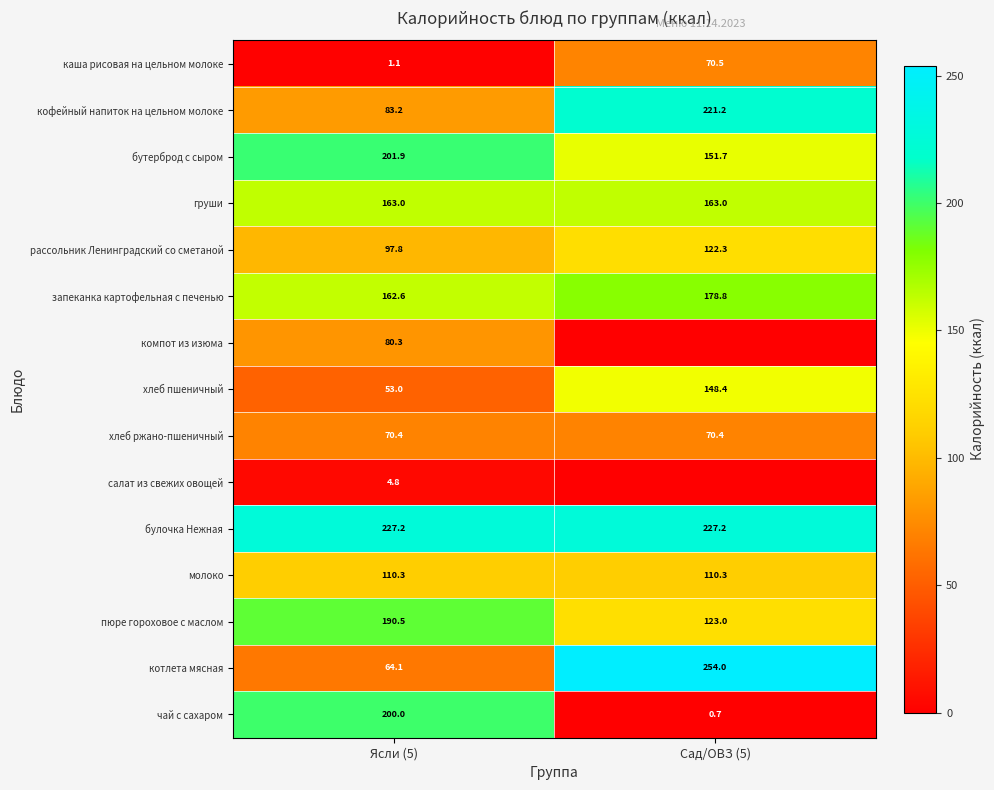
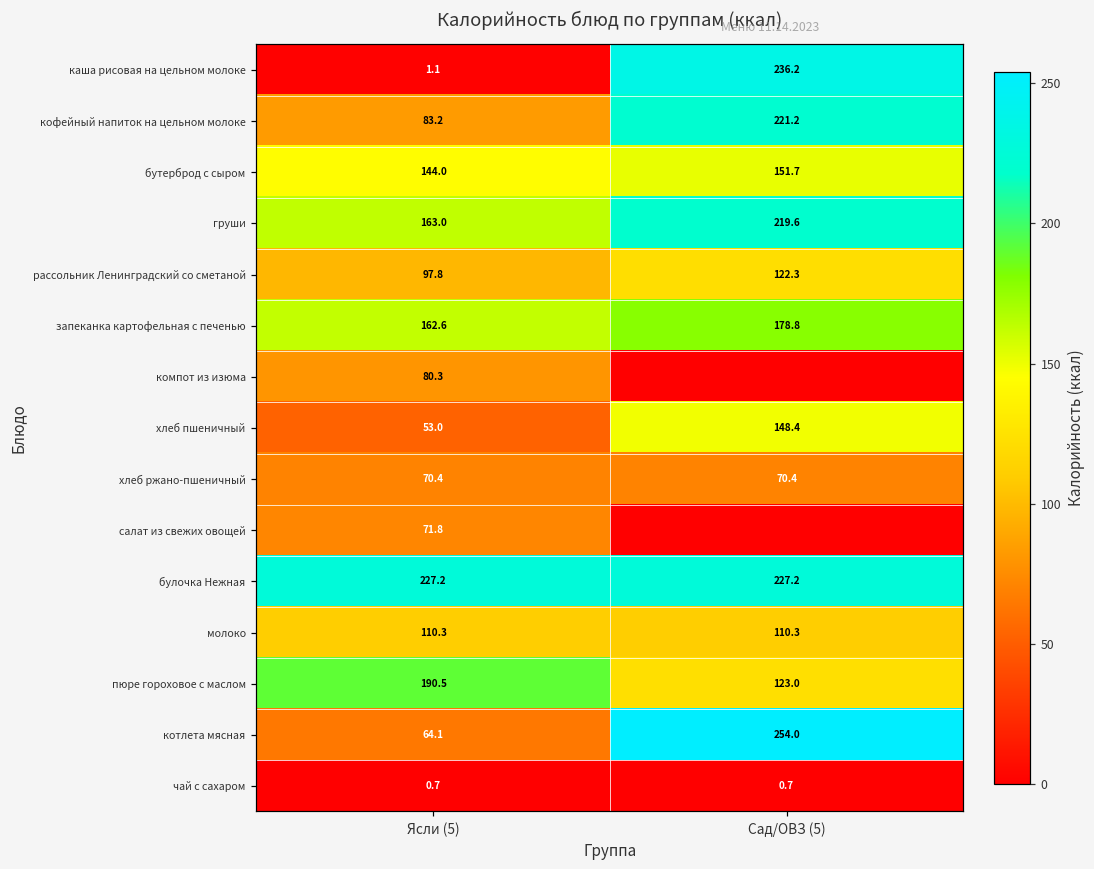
  {
    "каша рисовая на цельном молоке": {
      "Ясли (5)": 1.1,
-     "Сад/ОВЗ (5)": 70.5
+     "Сад/ОВЗ (5)": 236.2
    },
    "кофейный напиток на цельном молоке": {
      "Ясли (5)": 83.2,
      "Сад/ОВЗ (5)": 221.2
    },
    "бутерброд с сыром": {
-     "Ясли (5)": 201.9,
+     "Ясли (5)": 144.0,
      "Сад/ОВЗ (5)": 151.7
    },
    "груши": {
      "Ясли (5)": 163.0,
-     "Сад/ОВЗ (5)": 163.0
+     "Сад/ОВЗ (5)": 219.6
    },
    "рассольник Ленинградский со сметаной": {
      "Ясли (5)": 97.8,
      "Сад/ОВЗ (5)": 122.3
    },
    "запеканка картофельная с печенью": {
      "Ясли (5)": 162.6,
      "Сад/ОВЗ (5)": 178.8
    },
    "компот из изюма": {
      "Ясли (5)": 80.3
    },
    "хлеб пшеничный": {
      "Ясли (5)": 53.0,
      "Сад/ОВЗ (5)": 148.4
    },
    "хлеб ржано-пшеничный": {
      "Ясли (5)": 70.4,
      "Сад/ОВЗ (5)": 70.4
    },
    "салат из свежих овощей": {
-     "Ясли (5)": 4.8
+     "Ясли (5)": 71.8
    },
    "булочка Нежная": {
      "Ясли (5)": 227.2,
      "Сад/ОВЗ (5)": 227.2
    },
    "молоко": {
      "Ясли (5)": 110.3,
      "Сад/ОВЗ (5)": 110.3
    },
    "пюре гороховое с маслом": {
      "Ясли (5)": 190.5,
      "Сад/ОВЗ (5)": 123.0
    },
    "котлета мясная": {
      "Ясли (5)": 64.1,
      "Сад/ОВЗ (5)": 254.0
    },
    "чай с сахаром": {
-     "Ясли (5)": 200.0,
+     "Ясли (5)": 0.7,
      "Сад/ОВЗ (5)": 0.7
    }
  }
